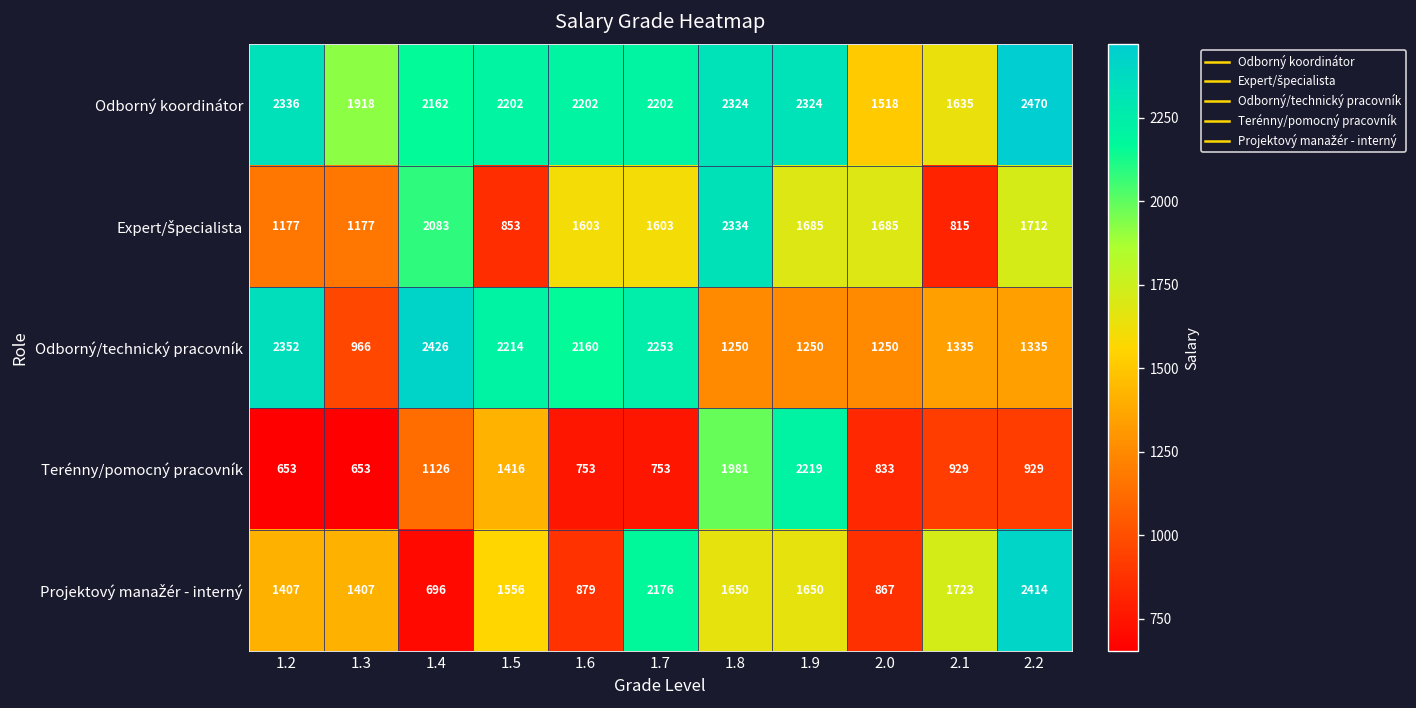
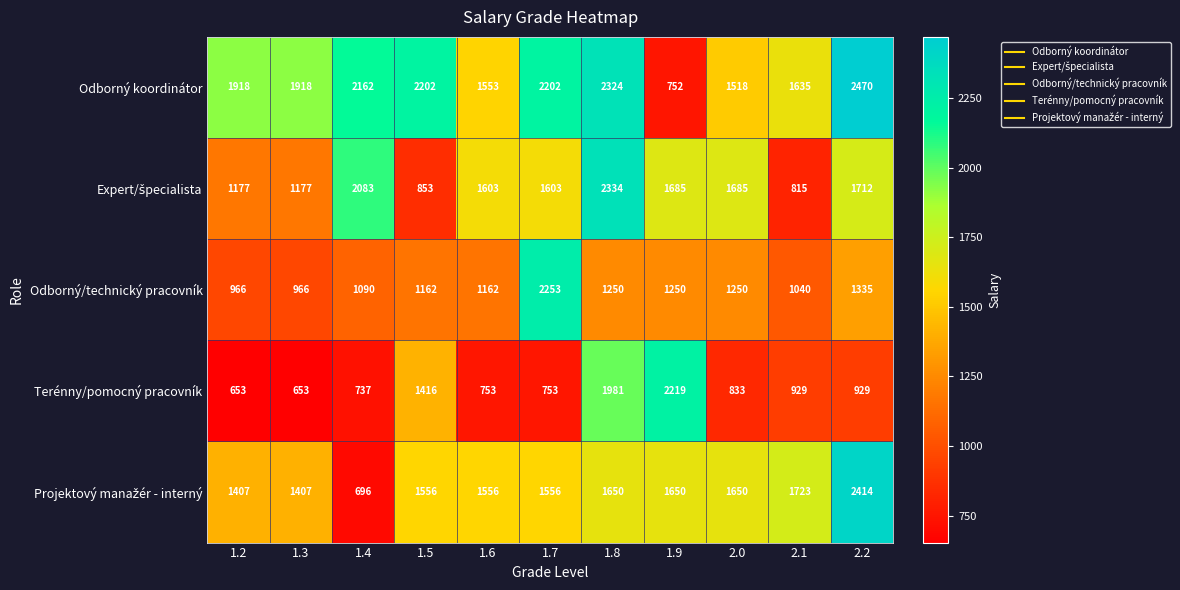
  {
    "Odborný koordinátor": {
-     "1.2": 2336,
+     "1.2": 1918,
      "1.3": 1918,
      "1.4": 2162,
      "1.5": 2202,
-     "1.6": 2202,
+     "1.6": 1553,
      "1.7": 2202,
      "1.8": 2324,
-     "1.9": 2324,
+     "1.9": 752,
      "2.0": 1518,
      "2.1": 1635,
      "2.2": 2470
    },
    "Expert/špecialista": {
      "1.2": 1177,
      "1.3": 1177,
      "1.4": 2083,
      "1.5": 853,
      "1.6": 1603,
      "1.7": 1603,
      "1.8": 2334,
      "1.9": 1685,
      "2.0": 1685,
      "2.1": 815,
      "2.2": 1712
    },
    "Odborný/technický pracovník": {
-     "1.2": 2352,
+     "1.2": 966,
      "1.3": 966,
-     "1.4": 2426,
-     "1.5": 2214,
-     "1.6": 2160,
+     "1.4": 1090,
+     "1.5": 1162,
+     "1.6": 1162,
      "1.7": 2253,
      "1.8": 1250,
      "1.9": 1250,
      "2.0": 1250,
-     "2.1": 1335,
+     "2.1": 1040,
      "2.2": 1335
    },
    "Terénny/pomocný pracovník": {
      "1.2": 653,
      "1.3": 653,
-     "1.4": 1126,
+     "1.4": 737,
      "1.5": 1416,
      "1.6": 753,
      "1.7": 753,
      "1.8": 1981,
      "1.9": 2219,
      "2.0": 833,
      "2.1": 929,
      "2.2": 929
    },
    "Projektový manažér - interný": {
      "1.2": 1407,
      "1.3": 1407,
      "1.4": 696,
      "1.5": 1556,
-     "1.6": 879,
-     "1.7": 2176,
+     "1.6": 1556,
+     "1.7": 1556,
      "1.8": 1650,
      "1.9": 1650,
-     "2.0": 867,
+     "2.0": 1650,
      "2.1": 1723,
      "2.2": 2414
    }
  }
